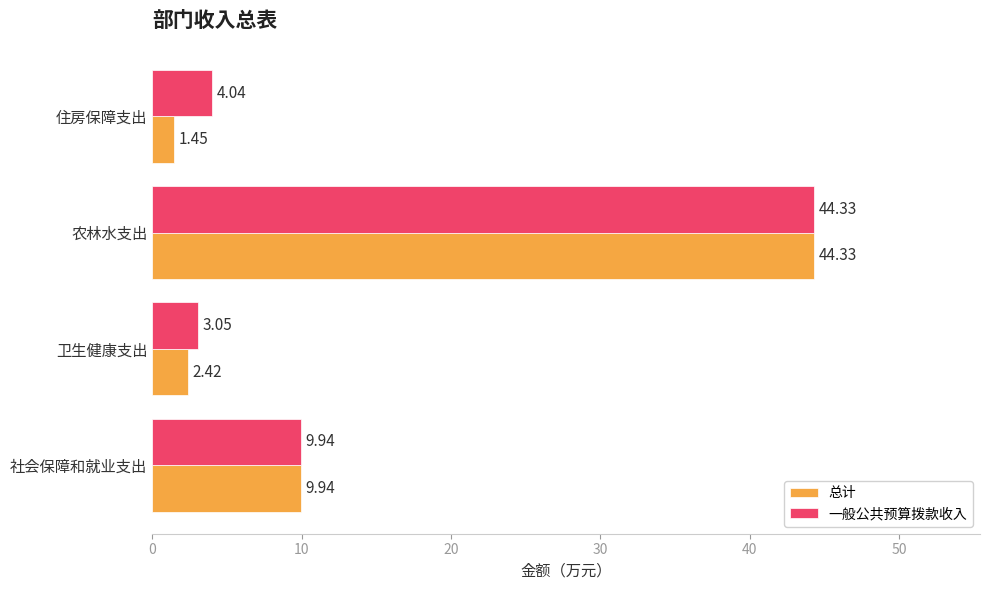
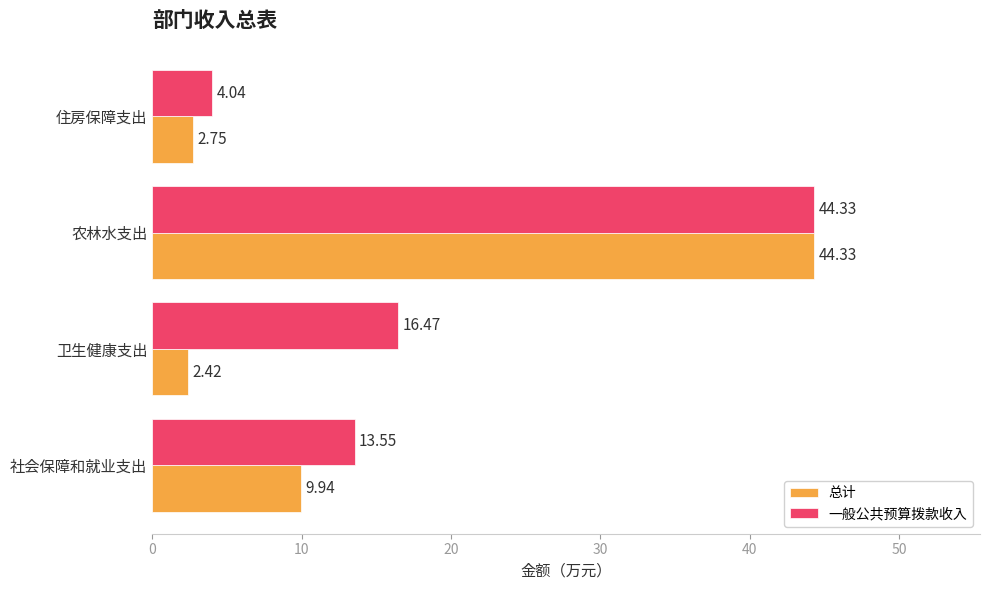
  {
    "总计": {
-     "住房保障支出": 1.45,
+     "住房保障支出": 2.75,
      "农林水支出": 44.33,
      "卫生健康支出": 2.42,
      "社会保障和就业支出": 9.94
    },
    "一般公共预算拨款收入": {
      "住房保障支出": 4.04,
      "农林水支出": 44.33,
-     "卫生健康支出": 3.05,
-     "社会保障和就业支出": 9.94
+     "卫生健康支出": 16.47,
+     "社会保障和就业支出": 13.55
    }
  }
